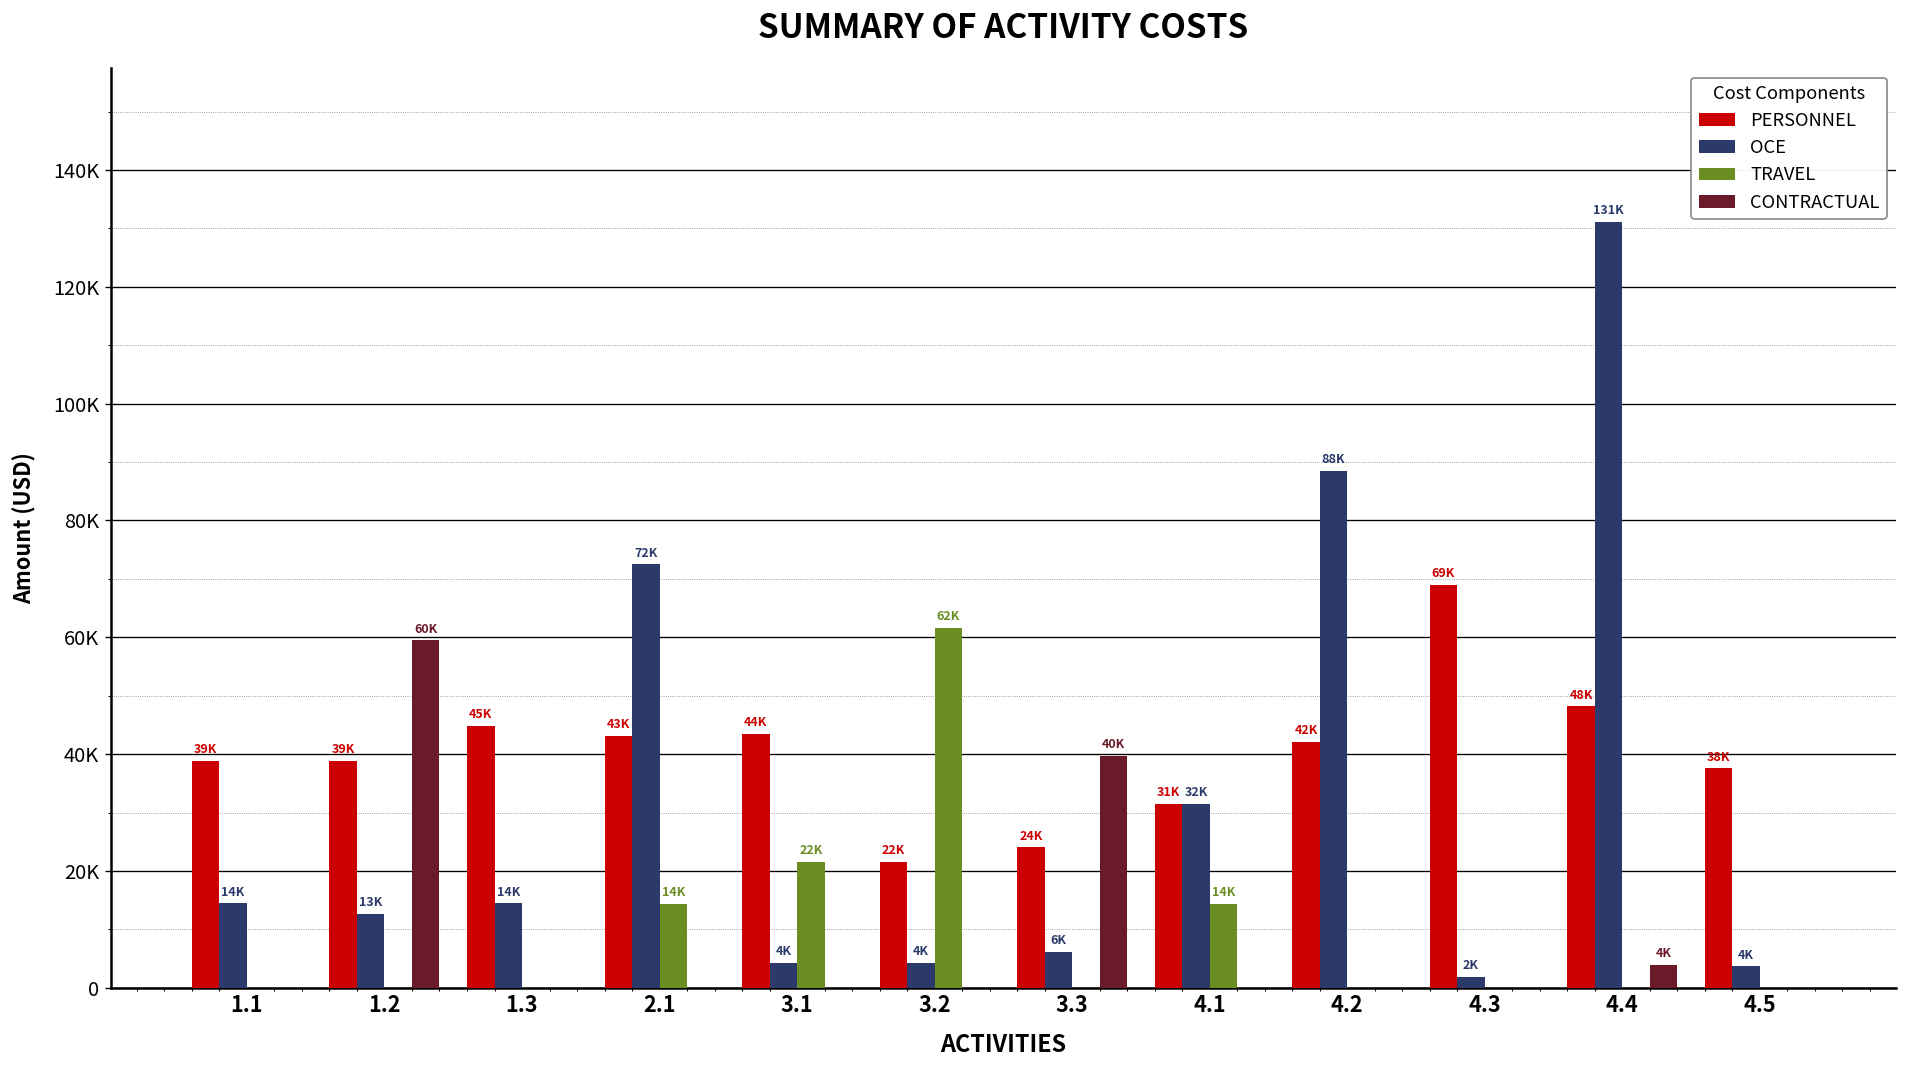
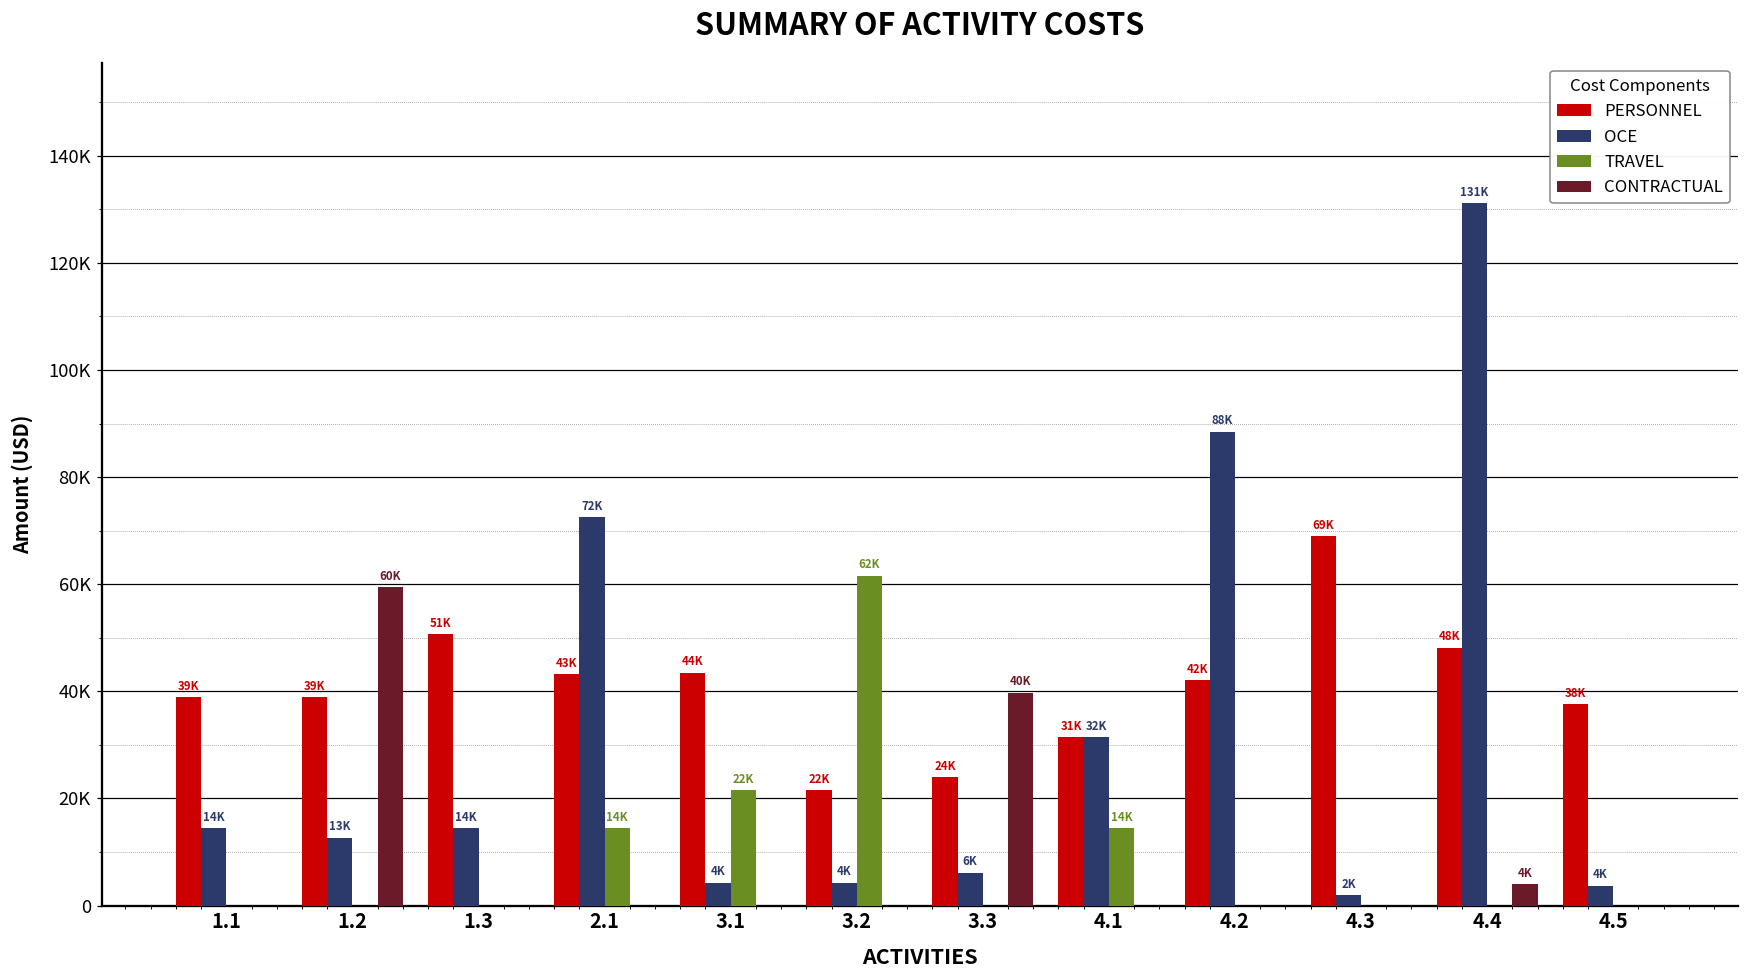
  {
    "PERSONNEL": {
      "1.1": "39K",
      "1.2": "39K",
-     "1.3": "45K",
+     "1.3": "51K",
      "2.1": "43K",
      "3.1": "44K",
      "3.2": "22K",
      "3.3": "24K",
      "4.1": "31K",
      "4.2": "42K",
      "4.3": "69K",
      "4.4": "48K",
      "4.5": "38K"
    },
    "OCE": {
      "1.1": "14K",
      "1.2": "13K",
      "1.3": "14K",
      "2.1": "72K",
      "3.1": "4K",
      "3.2": "4K",
      "3.3": "6K",
      "4.1": "32K",
      "4.2": "88K",
      "4.3": "2K",
      "4.4": "131K",
      "4.5": "4K"
    },
    "TRAVEL": {
      "2.1": "14K",
      "3.1": "22K",
      "3.2": "62K",
      "4.1": "14K"
    },
    "CONTRACTUAL": {
      "1.2": "60K",
      "3.3": "40K",
      "4.4": "4K"
    }
  }
